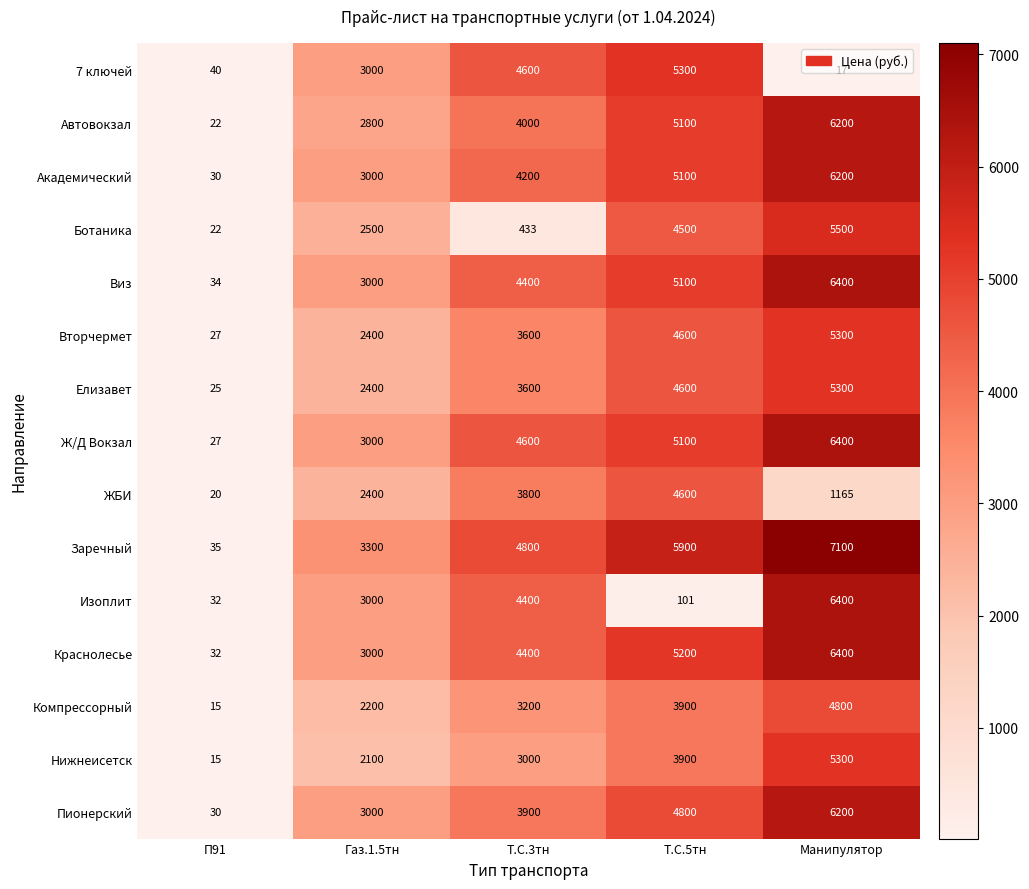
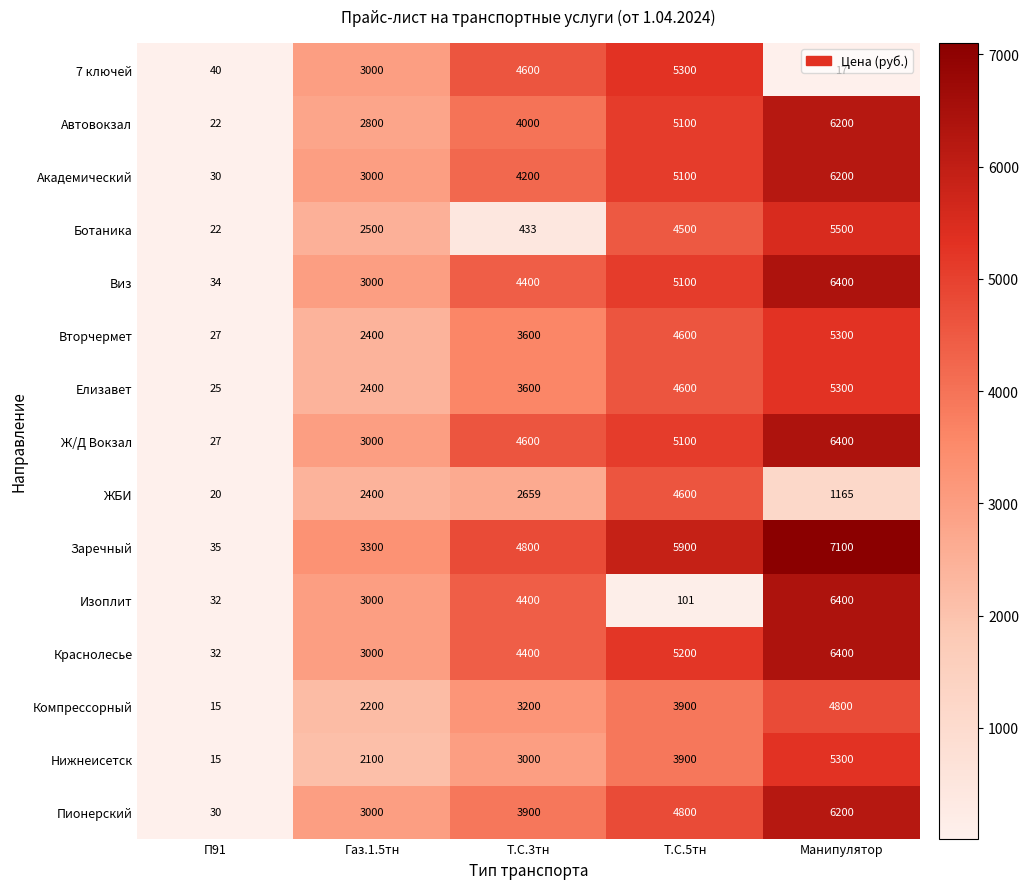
  {
    "7 ключей": {
      "П91": 40,
      "Газ.1.5тн": 3000,
      "Т.С.3тн": 4600,
      "Т.С.5тн": 5300
    },
    "Автовокзал": {
      "П91": 22,
      "Газ.1.5тн": 2800,
      "Т.С.3тн": 4000,
      "Т.С.5тн": 5100,
      "Манипулятор": 6200
    },
    "Академический": {
      "П91": 30,
      "Газ.1.5тн": 3000,
      "Т.С.3тн": 4200,
      "Т.С.5тн": 5100,
      "Манипулятор": 6200
    },
    "Ботаника": {
      "П91": 22,
      "Газ.1.5тн": 2500,
      "Т.С.3тн": 433,
      "Т.С.5тн": 4500,
      "Манипулятор": 5500
    },
    "Виз": {
      "П91": 34,
      "Газ.1.5тн": 3000,
      "Т.С.3тн": 4400,
      "Т.С.5тн": 5100,
      "Манипулятор": 6400
    },
    "Вторчермет": {
      "П91": 27,
      "Газ.1.5тн": 2400,
      "Т.С.3тн": 3600,
      "Т.С.5тн": 4600,
      "Манипулятор": 5300
    },
    "Елизавет": {
      "П91": 25,
      "Газ.1.5тн": 2400,
      "Т.С.3тн": 3600,
      "Т.С.5тн": 4600,
      "Манипулятор": 5300
    },
    "Ж/Д Вокзал": {
      "П91": 27,
      "Газ.1.5тн": 3000,
      "Т.С.3тн": 4600,
      "Т.С.5тн": 5100,
      "Манипулятор": 6400
    },
    "ЖБИ": {
      "П91": 20,
      "Газ.1.5тн": 2400,
-     "Т.С.3тн": 3800,
+     "Т.С.3тн": 2659,
      "Т.С.5тн": 4600,
      "Манипулятор": 1165
    },
    "Заречный": {
      "П91": 35,
      "Газ.1.5тн": 3300,
      "Т.С.3тн": 4800,
      "Т.С.5тн": 5900,
      "Манипулятор": 7100
    },
    "Изоплит": {
      "П91": 32,
      "Газ.1.5тн": 3000,
      "Т.С.3тн": 4400,
      "Т.С.5тн": 101,
      "Манипулятор": 6400
    },
    "Краснолесье": {
      "П91": 32,
      "Газ.1.5тн": 3000,
      "Т.С.3тн": 4400,
      "Т.С.5тн": 5200,
      "Манипулятор": 6400
    },
    "Компрессорный": {
      "П91": 15,
      "Газ.1.5тн": 2200,
      "Т.С.3тн": 3200,
      "Т.С.5тн": 3900,
      "Манипулятор": 4800
    },
    "Нижнеисетск": {
      "П91": 15,
      "Газ.1.5тн": 2100,
      "Т.С.3тн": 3000,
      "Т.С.5тн": 3900,
      "Манипулятор": 5300
    },
    "Пионерский": {
      "П91": 30,
      "Газ.1.5тн": 3000,
      "Т.С.3тн": 3900,
      "Т.С.5тн": 4800,
      "Манипулятор": 6200
    }
  }
